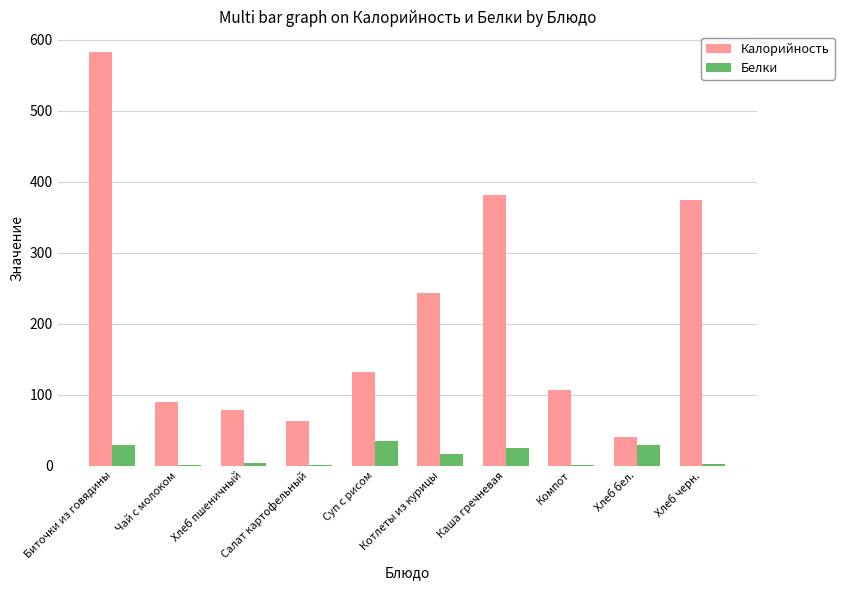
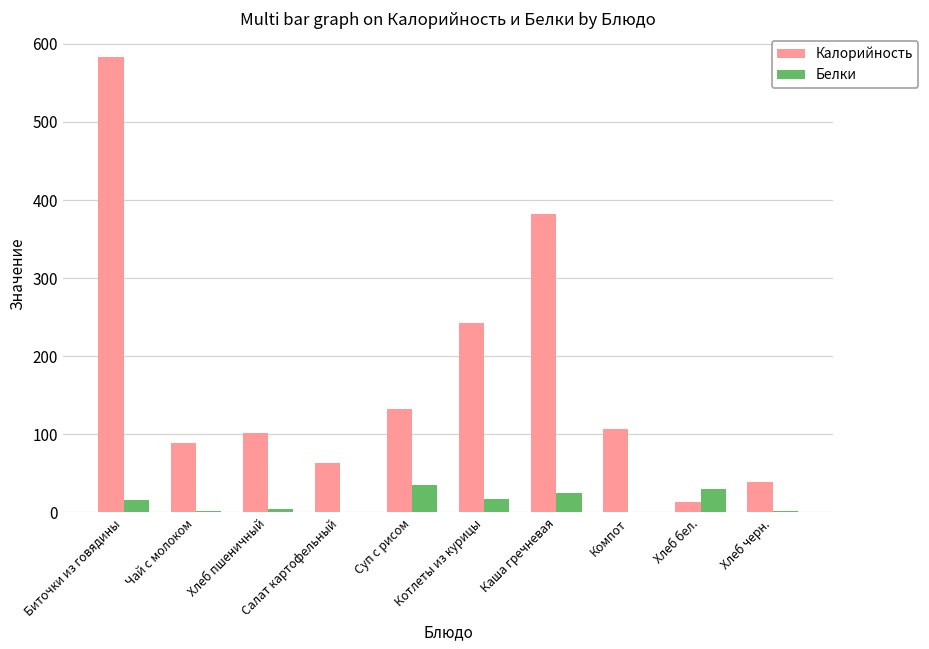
  {
    "Калорийность": {
      "Биточки из говядины": 580,
      "Чай с молоком": 90,
-     "Хлеб пшеничный": 80,
+     "Хлеб пшеничный": 100,
      "Салат картофельный": 60,
      "Суп с рисом": 130,
      "Котлеты из курицы": 240,
      "Каша гречневая": 380,
      "Компот": 110,
-     "Хлеб бел.": 40,
-     "Хлеб черн.": 370
+     "Хлеб бел.": 10,
+     "Хлеб черн.": 40
    },
    "Белки": {
-     "Биточки из говядины": 30,
+     "Биточки из говядины": 20,
      "Суп с рисом": 30,
      "Котлеты из курицы": 20,
      "Каша гречневая": 30,
      "Хлеб бел.": 30
    }
  }
